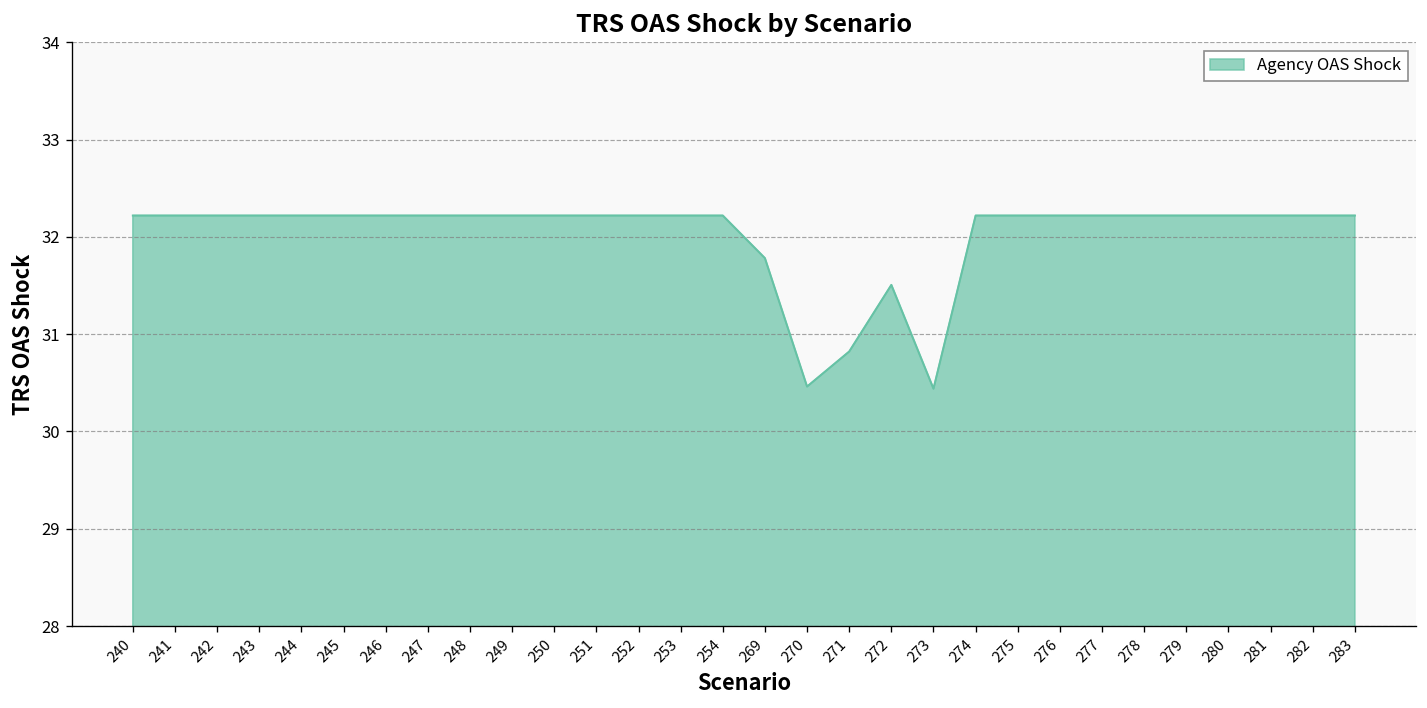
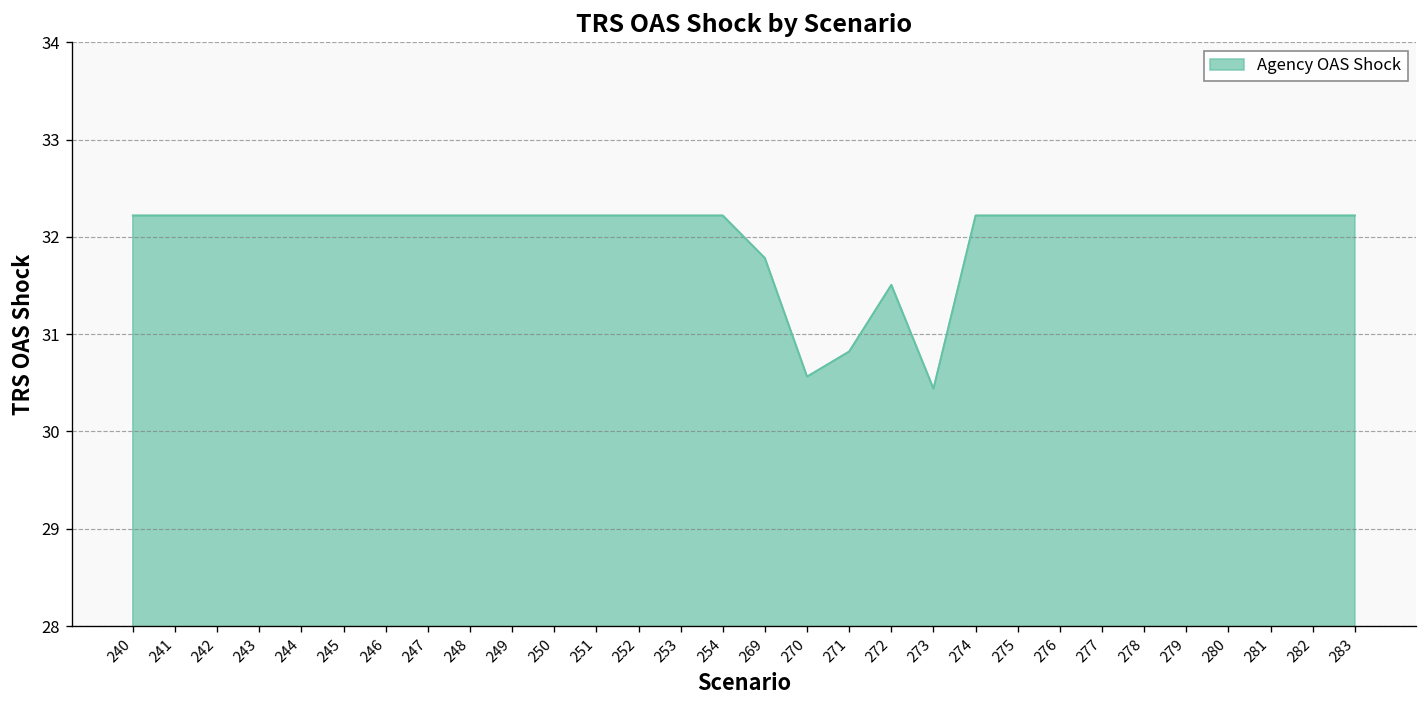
  {
    "240": 32.2,
    "241": 32.2,
    "242": 32.2,
    "243": 32.2,
    "244": 32.2,
    "245": 32.2,
    "246": 32.2,
    "247": 32.2,
    "248": 32.2,
    "249": 32.2,
    "250": 32.2,
    "251": 32.2,
    "252": 32.2,
    "253": 32.2,
    "254": 32.2,
    "269": 31.8,
-   "270": 30.5,
+   "270": 30.6,
    "271": 30.8,
    "272": 31.5,
    "273": 30.4,
    "274": 32.2,
    "275": 32.2,
    "276": 32.2,
    "277": 32.2,
    "278": 32.2,
    "279": 32.2,
    "280": 32.2,
    "281": 32.2,
    "282": 32.2,
    "283": 32.2
  }
